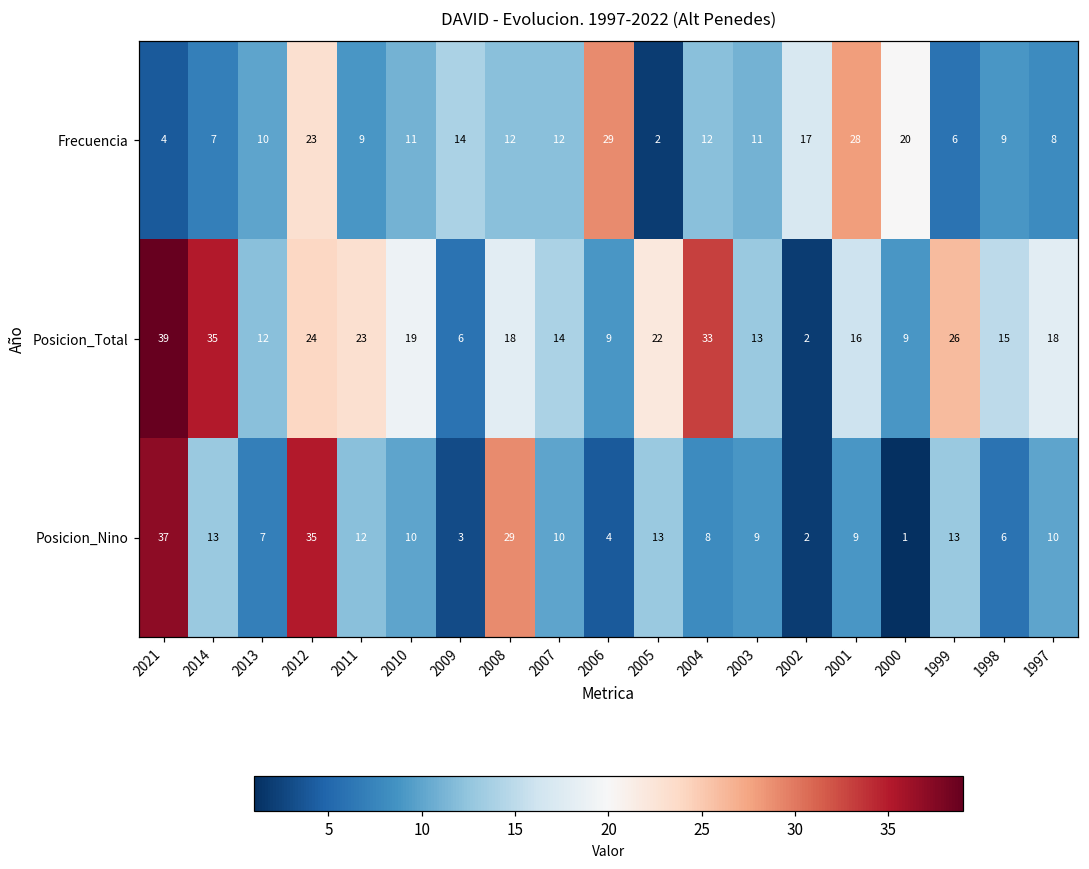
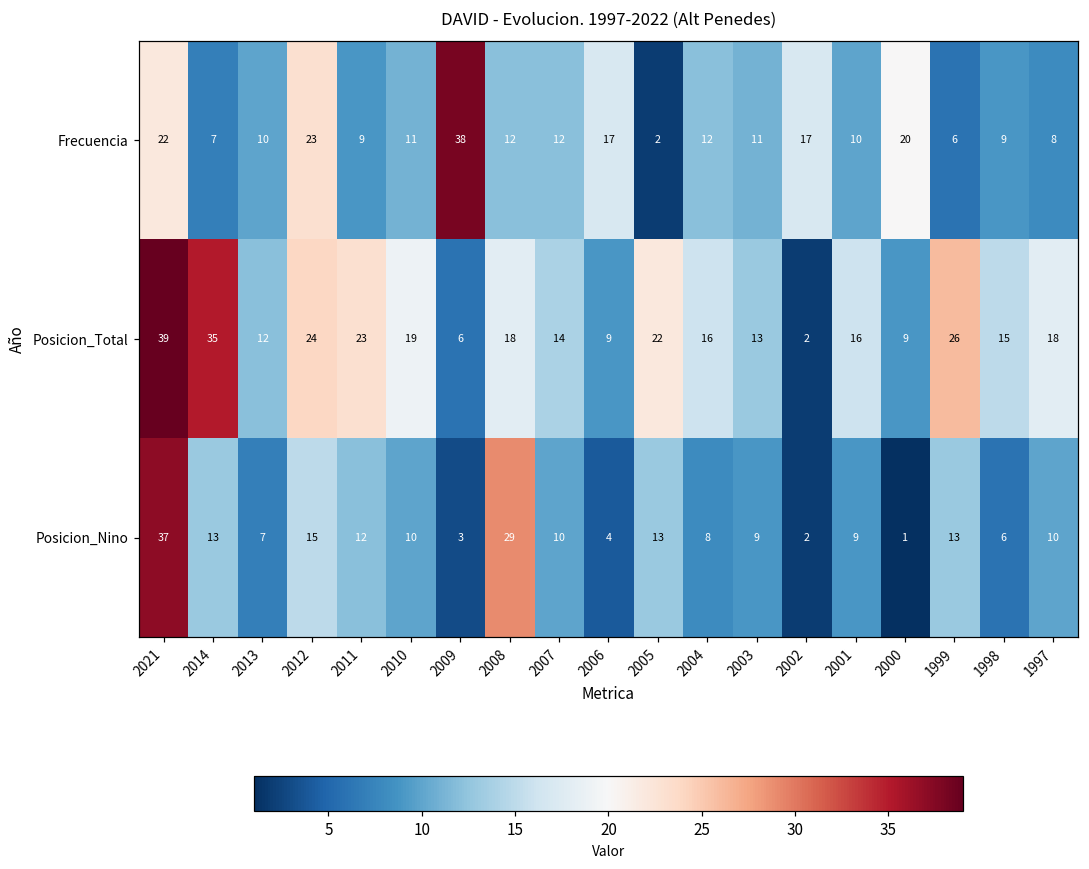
  {
    "Frecuencia": {
-     "2021": 4,
+     "2021": 22,
      "2014": 7,
      "2013": 10,
      "2012": 23,
      "2011": 9,
      "2010": 11,
-     "2009": 14,
+     "2009": 38,
      "2008": 12,
      "2007": 12,
-     "2006": 29,
+     "2006": 17,
      "2005": 2,
      "2004": 12,
      "2003": 11,
      "2002": 17,
-     "2001": 28,
+     "2001": 10,
      "2000": 20,
      "1999": 6,
      "1998": 9,
      "1997": 8
    },
    "Posicion_Total": {
      "2021": 39,
      "2014": 35,
      "2013": 12,
      "2012": 24,
      "2011": 23,
      "2010": 19,
      "2009": 6,
      "2008": 18,
      "2007": 14,
      "2006": 9,
      "2005": 22,
-     "2004": 33,
+     "2004": 16,
      "2003": 13,
      "2002": 2,
      "2001": 16,
      "2000": 9,
      "1999": 26,
      "1998": 15,
      "1997": 18
    },
    "Posicion_Nino": {
      "2021": 37,
      "2014": 13,
      "2013": 7,
-     "2012": 35,
+     "2012": 15,
      "2011": 12,
      "2010": 10,
      "2009": 3,
      "2008": 29,
      "2007": 10,
      "2006": 4,
      "2005": 13,
      "2004": 8,
      "2003": 9,
      "2002": 2,
      "2001": 9,
      "2000": 1,
      "1999": 13,
      "1998": 6,
      "1997": 10
    }
  }
